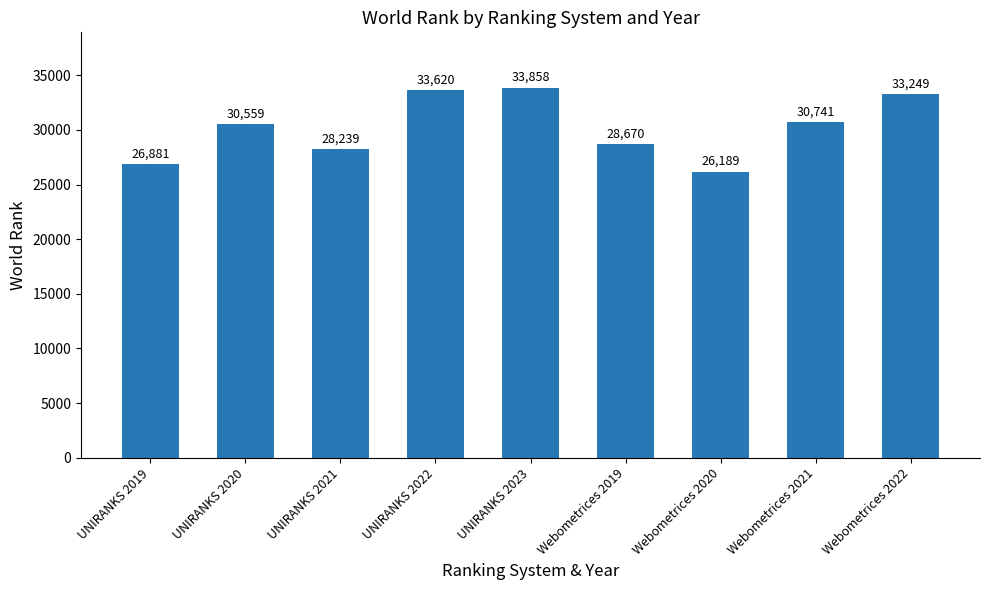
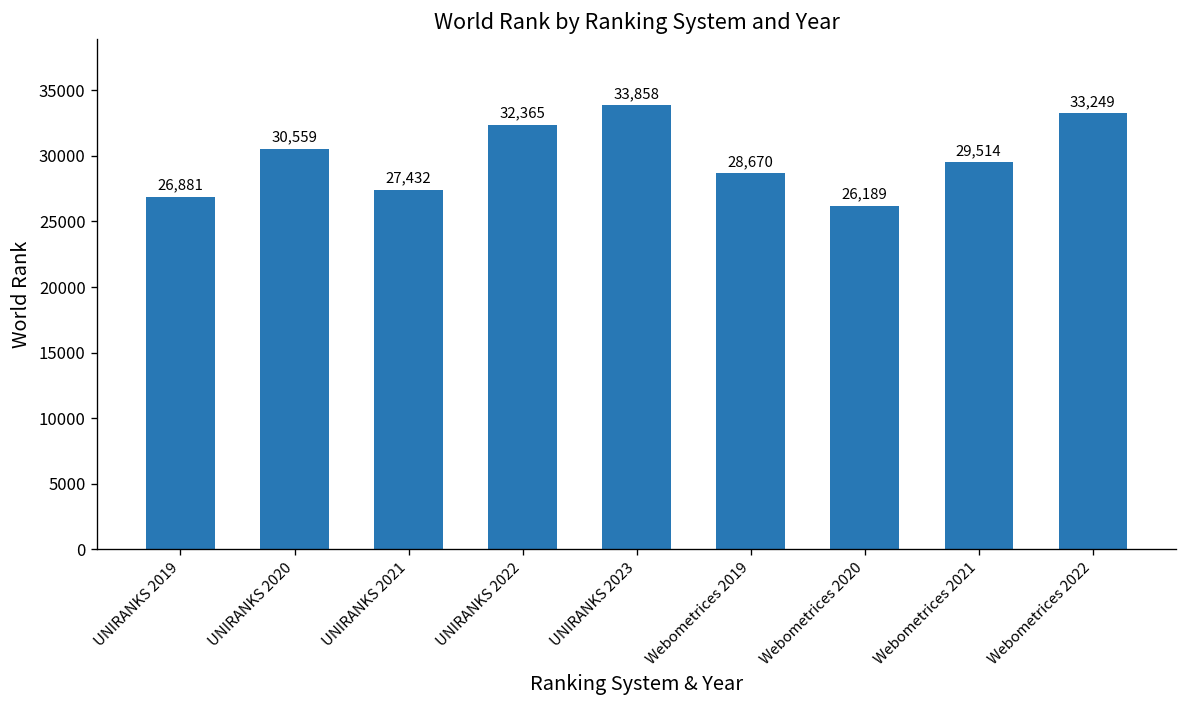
  {
    "UNIRANKS 2019": "26,881",
    "UNIRANKS 2020": "30,559",
-   "UNIRANKS 2021": "28,239",
-   "UNIRANKS 2022": "33,620",
+   "UNIRANKS 2021": "27,432",
+   "UNIRANKS 2022": "32,365",
    "UNIRANKS 2023": "33,858",
    "Webometrices 2019": "28,670",
    "Webometrices 2020": "26,189",
-   "Webometrices 2021": "30,741",
+   "Webometrices 2021": "29,514",
    "Webometrices 2022": "33,249"
  }
